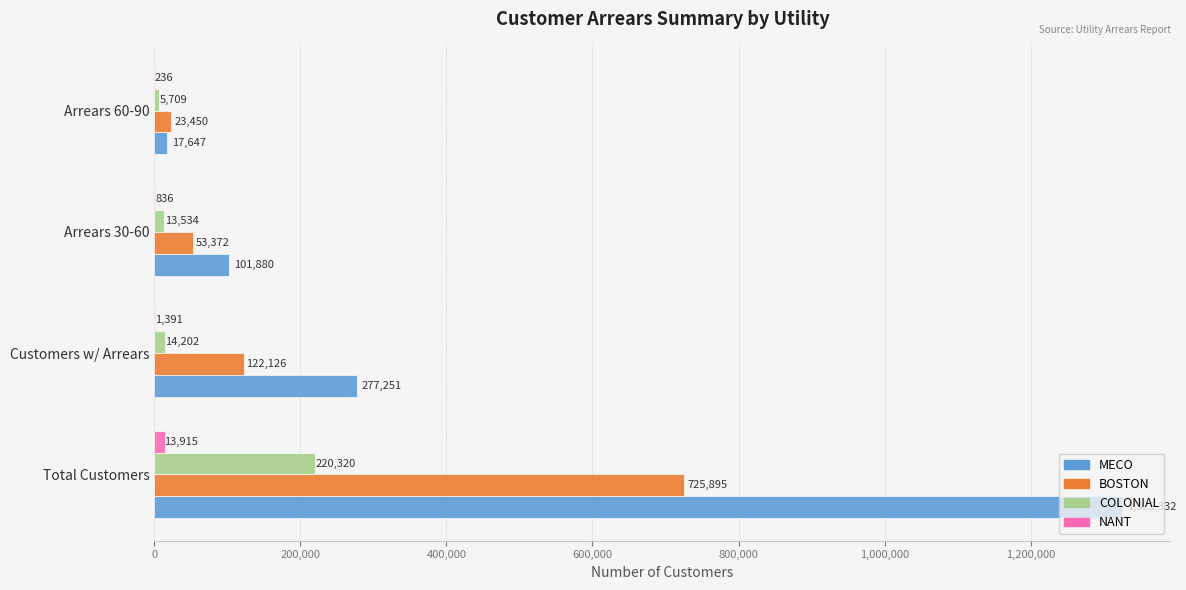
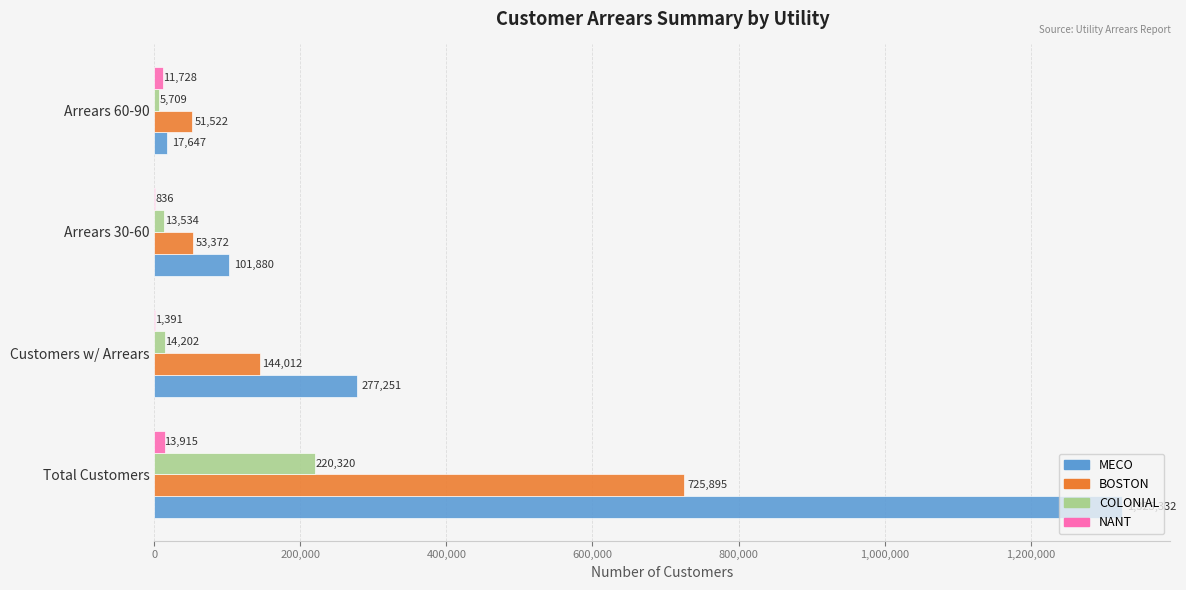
  {
    "MECO": {
      "Arrears 60-90": "17,647",
      "Arrears 30-60": "101,880",
      "Customers w/ Arrears": "277,251"
    },
    "BOSTON": {
-     "Arrears 60-90": "23,450",
+     "Arrears 60-90": "51,522",
      "Arrears 30-60": "53,372",
-     "Customers w/ Arrears": "122,126",
+     "Customers w/ Arrears": "144,012",
      "Total Customers": "725,895"
    },
    "COLONIAL": {
      "Arrears 60-90": "5,709",
      "Arrears 30-60": "13,534",
      "Customers w/ Arrears": "14,202",
      "Total Customers": "220,320"
    },
    "NANT": {
-     "Arrears 60-90": "236",
+     "Arrears 60-90": "11,728",
      "Arrears 30-60": "836",
      "Customers w/ Arrears": "1,391",
      "Total Customers": "13,915"
    }
  }
